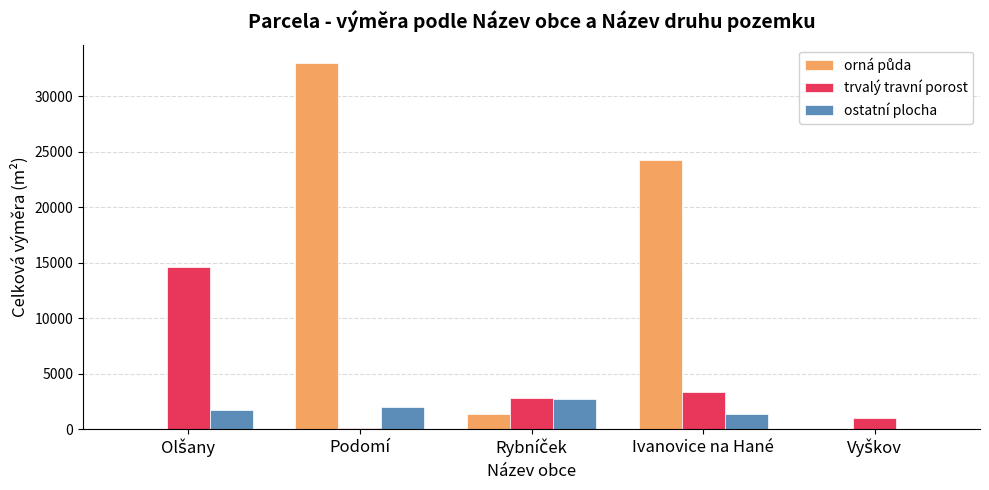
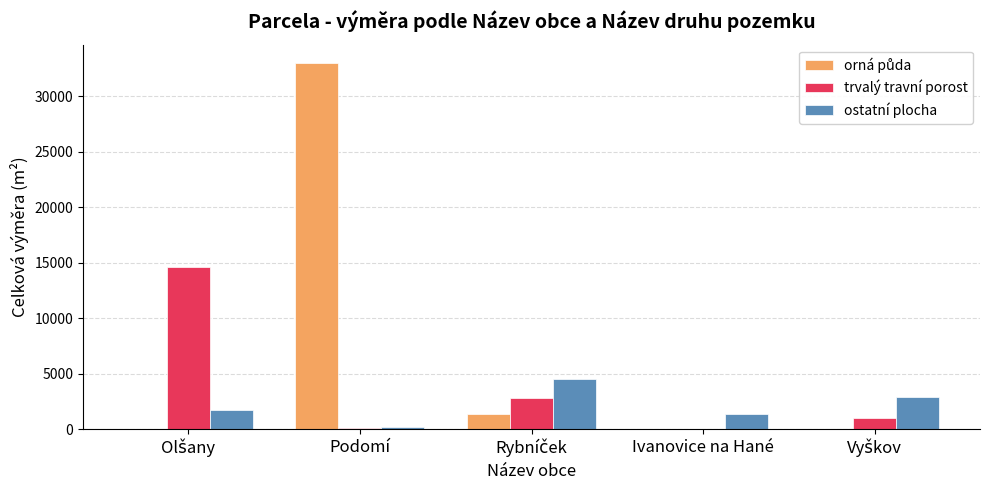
  {
    "orná půda": {
      "Olšany": 0,
      "Podomí": 33000,
      "Rybníček": 1400,
-     "Ivanovice na Hané": 24300,
+     "Ivanovice na Hané": 0,
      "Vyškov": 0
    },
    "trvalý travní porost": {
      "Olšany": 14600,
      "Rybníček": 2800,
-     "Ivanovice na Hané": 3400,
+     "Ivanovice na Hané": 0,
      "Vyškov": 1000
    },
    "ostatní plocha": {
      "Olšany": 1700,
-     "Podomí": 2000,
-     "Rybníček": 2800,
+     "Podomí": 200,
+     "Rybníček": 4500,
      "Ivanovice na Hané": 1300,
-     "Vyškov": 0
+     "Vyškov": 2900
    }
  }
